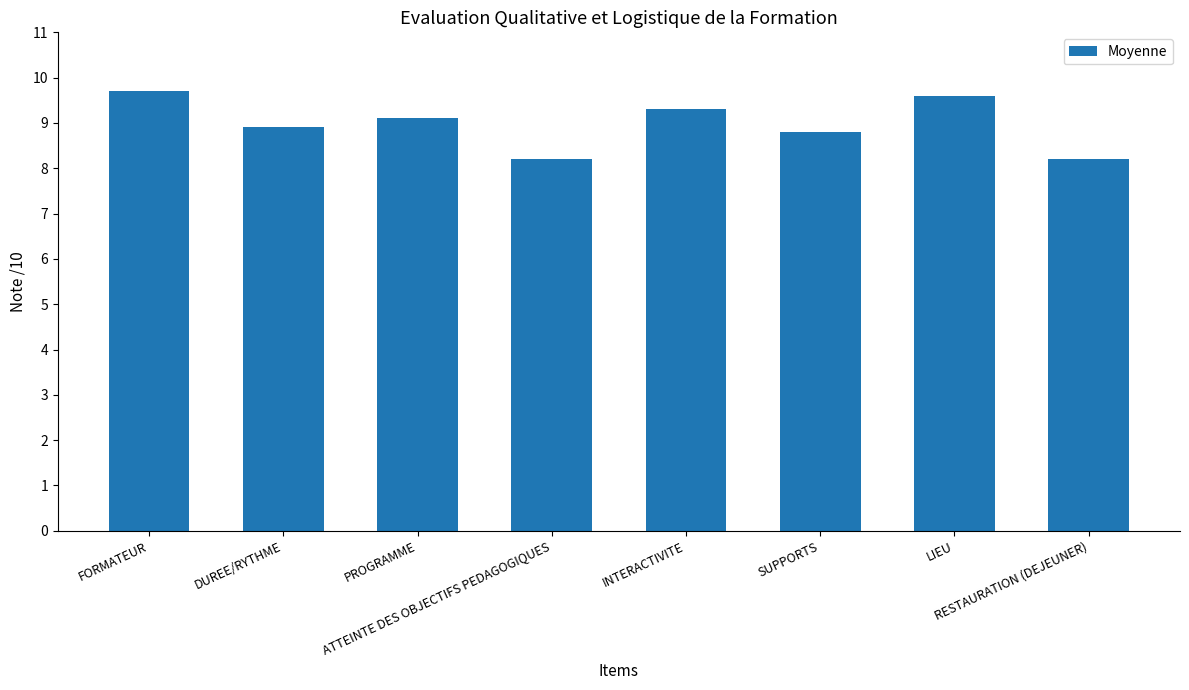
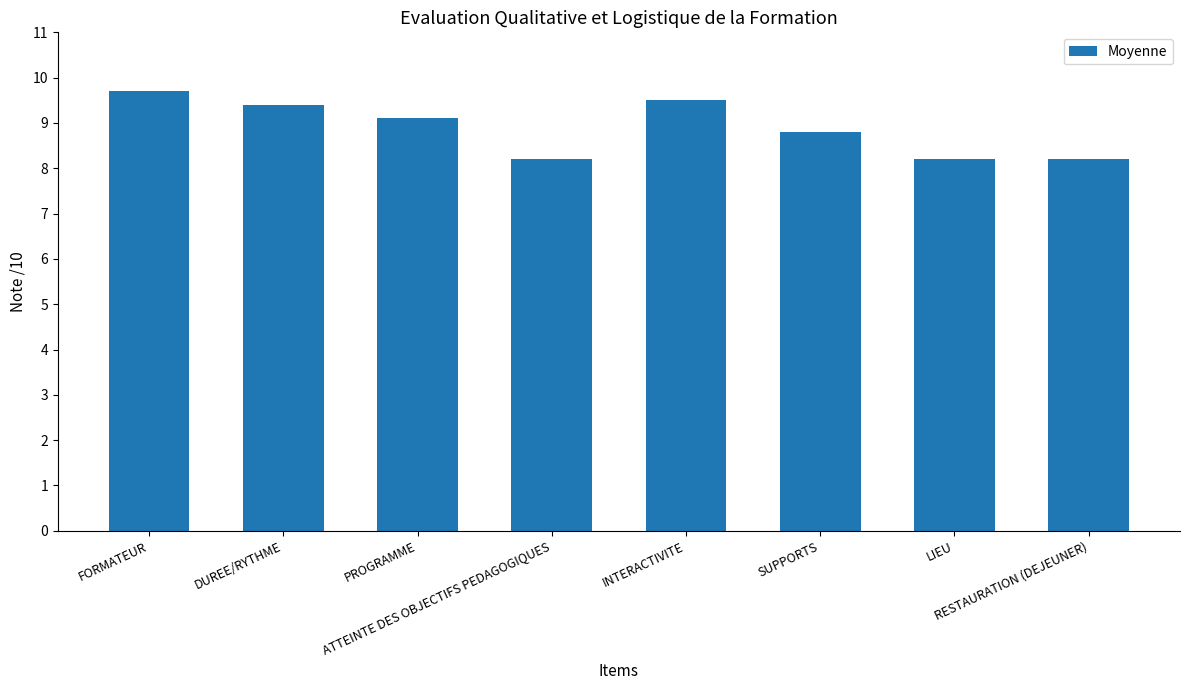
  {
    "FORMATEUR": 9.7,
-   "DUREE/RYTHME": 8.9,
+   "DUREE/RYTHME": 9.4,
    "PROGRAMME": 9.1,
    "ATTEINTE DES OBJECTIFS PEDAGOGIQUES": 8.2,
-   "INTERACTIVITE": 9.3,
+   "INTERACTIVITE": 9.5,
    "SUPPORTS": 8.8,
-   "LIEU": 9.6,
+   "LIEU": 8.2,
    "RESTAURATION (DEJEUNER)": 8.2
  }
